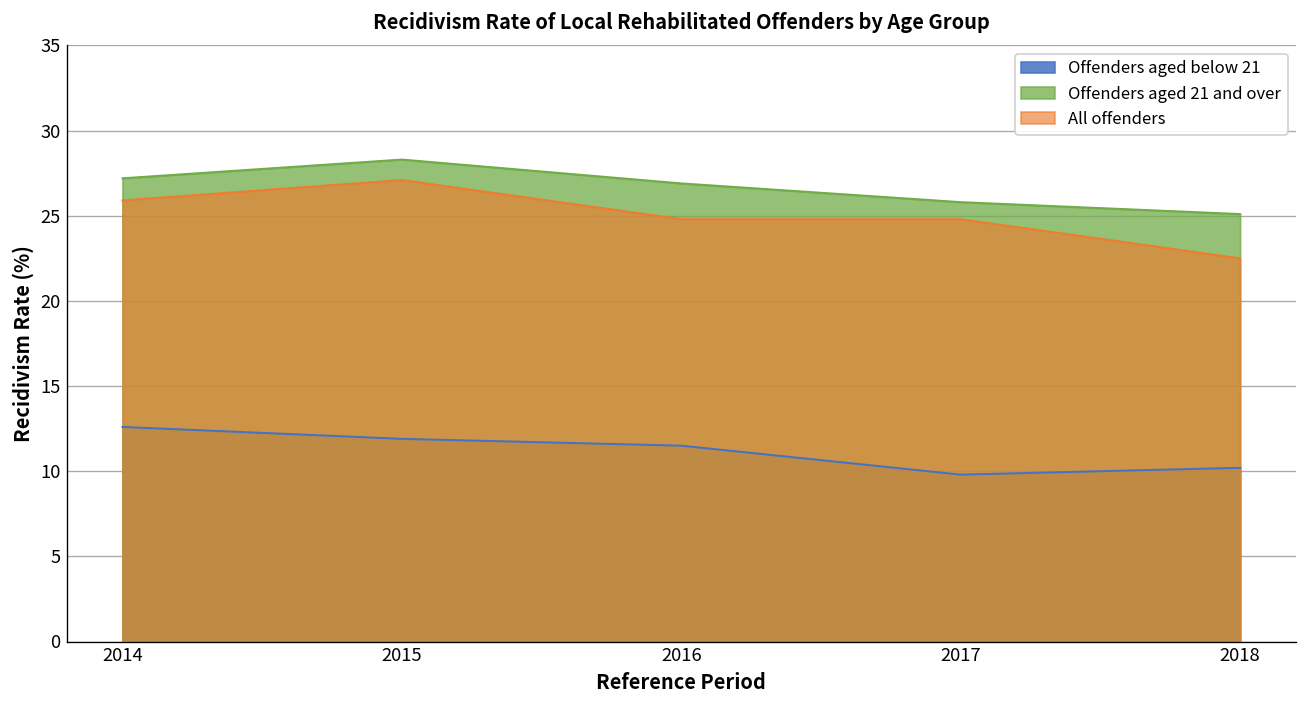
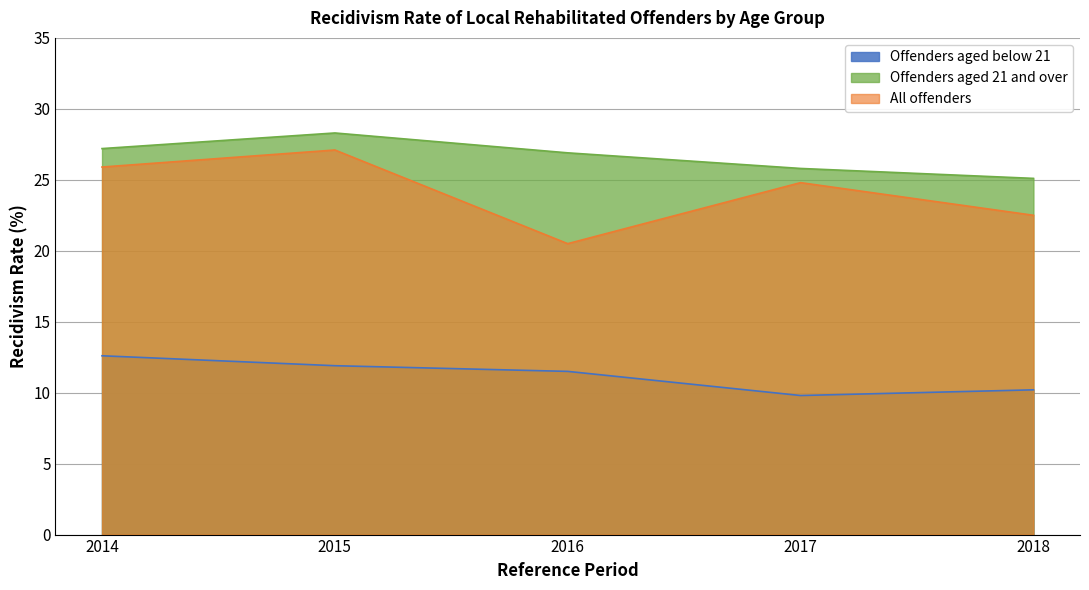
  {
    "Offenders aged below 21": {
      "2014": 12.6,
      "2015": 11.9,
      "2016": 11.5,
      "2017": 9.8,
      "2018": 10.2
    },
    "Offenders aged 21 and over": {
      "2014": 27.2,
      "2015": 28.3,
      "2016": 26.9,
      "2017": 25.8,
      "2018": 25.1
    },
    "All offenders": {
      "2014": 25.9,
      "2015": 27.1,
-     "2016": 24.8,
+     "2016": 20.5,
      "2017": 24.8,
      "2018": 22.5
    }
  }
